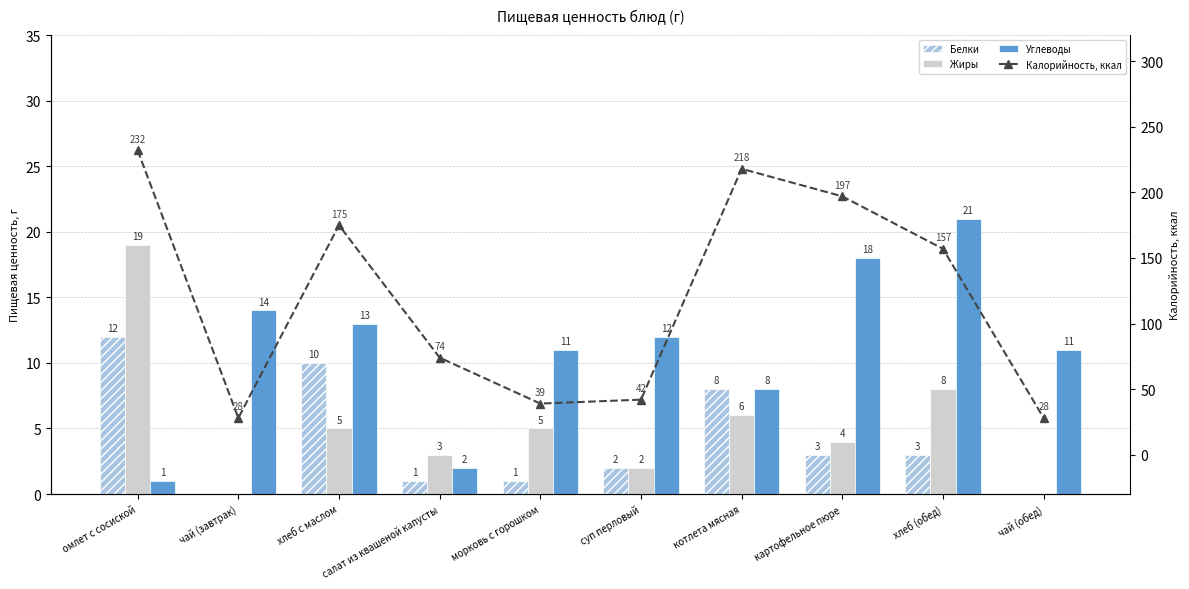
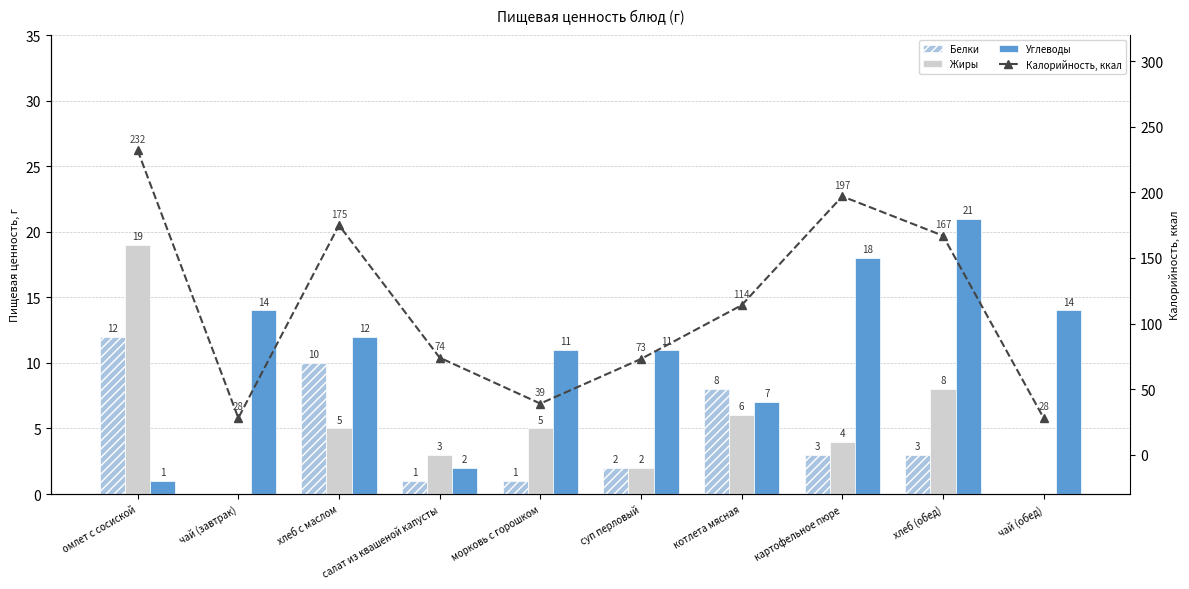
  {
    "Углеводы": {
      "омлет с сосиской": 1,
      "чай (завтрак)": 14,
-     "хлеб с маслом": 13,
+     "хлеб с маслом": 12,
      "салат из квашеной капусты": 2,
      "морковь с горошком": 11,
-     "суп перловый": 12,
-     "котлета мясная": 8,
+     "суп перловый": 11,
+     "котлета мясная": 7,
      "картофельное пюре": 18,
      "хлеб (обед)": 21,
-     "чай (обед)": 11
+     "чай (обед)": 14
    },
    "Калорийность, ккал": {
      "омлет с сосиской": 232,
      "чай (завтрак)": 28,
      "хлеб с маслом": 175,
      "салат из квашеной капусты": 74,
      "морковь с горошком": 39,
-     "суп перловый": 42,
-     "котлета мясная": 218,
+     "суп перловый": 73,
+     "котлета мясная": 114,
      "картофельное пюре": 197,
-     "хлеб (обед)": 157,
+     "хлеб (обед)": 167,
      "чай (обед)": 28
    }
  }
